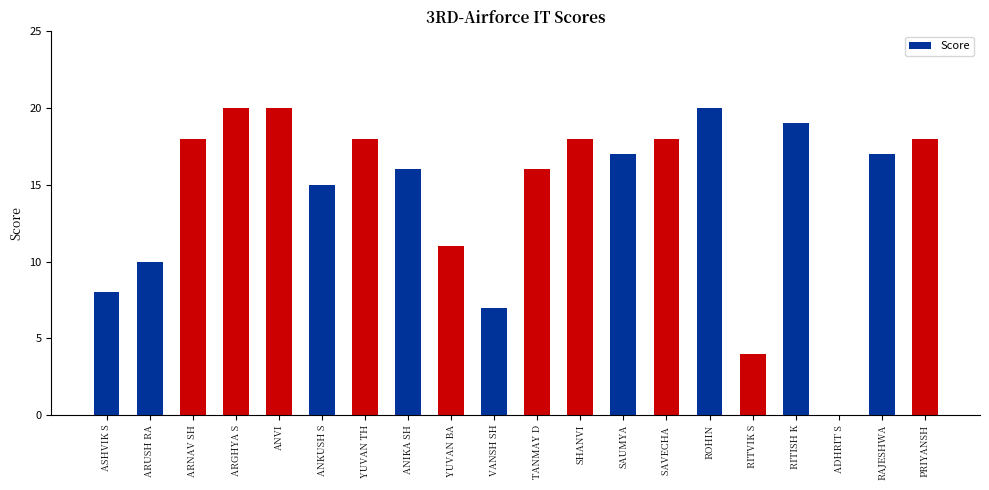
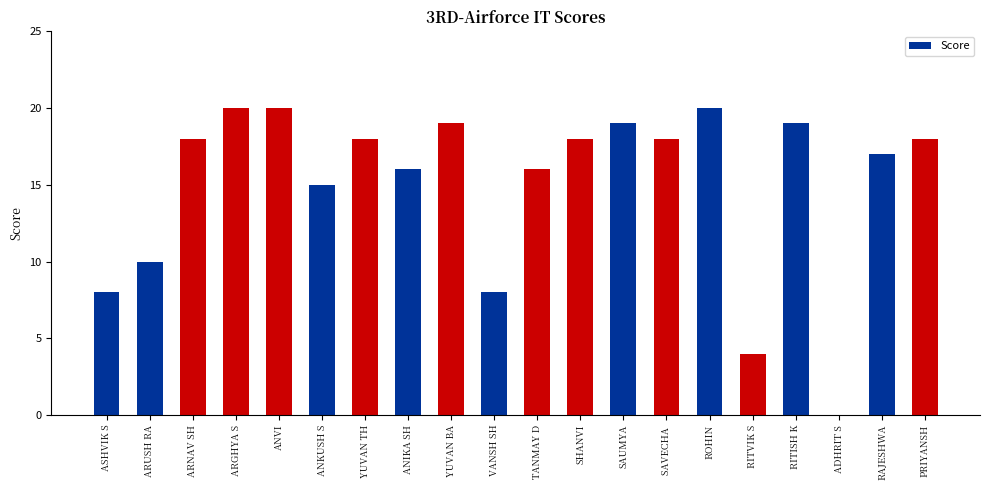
  {
    "ASHVIK S": 8,
    "ARUSH RA": 10,
    "ARNAV SH": 18,
    "ARGHYA S": 20,
    "ANVI": 20,
    "ANKUSH S": 15,
    "YUVAN TH": 18,
    "ANIKA SH": 16,
-   "YUVAN BA": 11,
-   "VANSH SH": 7,
+   "YUVAN BA": 19,
+   "VANSH SH": 8,
    "TANMAY D": 16,
    "SHANVI": 18,
-   "SAUMYA": 17,
+   "SAUMYA": 19,
    "SAVECHA": 18,
    "ROHIN": 20,
    "RITVIK S": 4,
    "RITISH K": 19,
    "ADHRIT S": 0,
    "RAJESHWA": 17,
    "PRIYANSH": 18
  }
